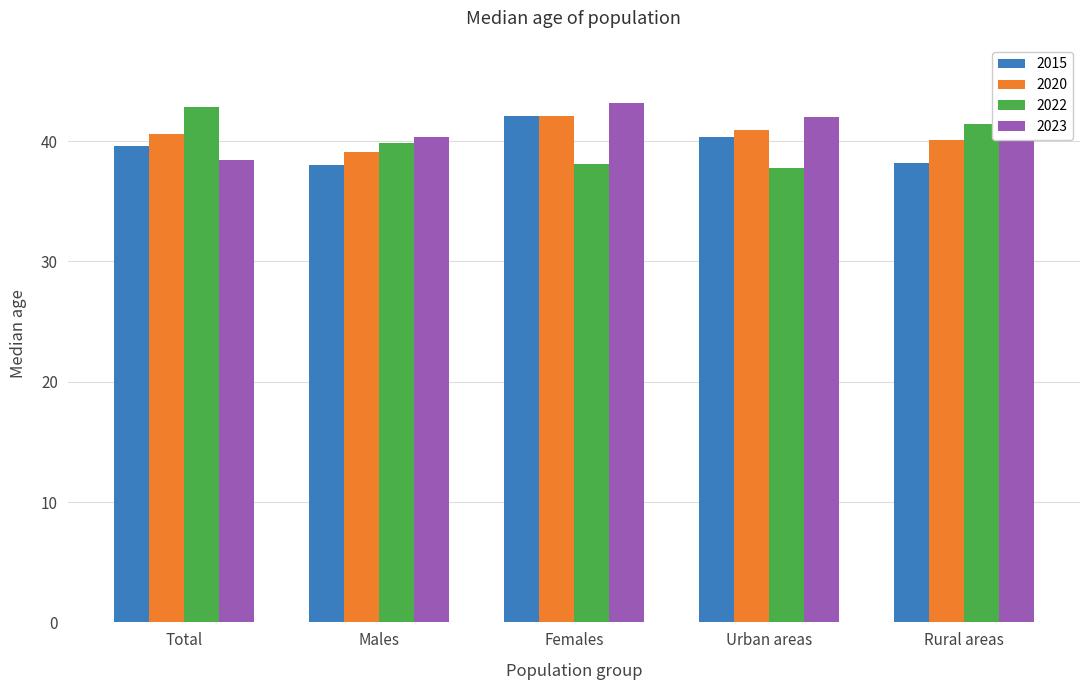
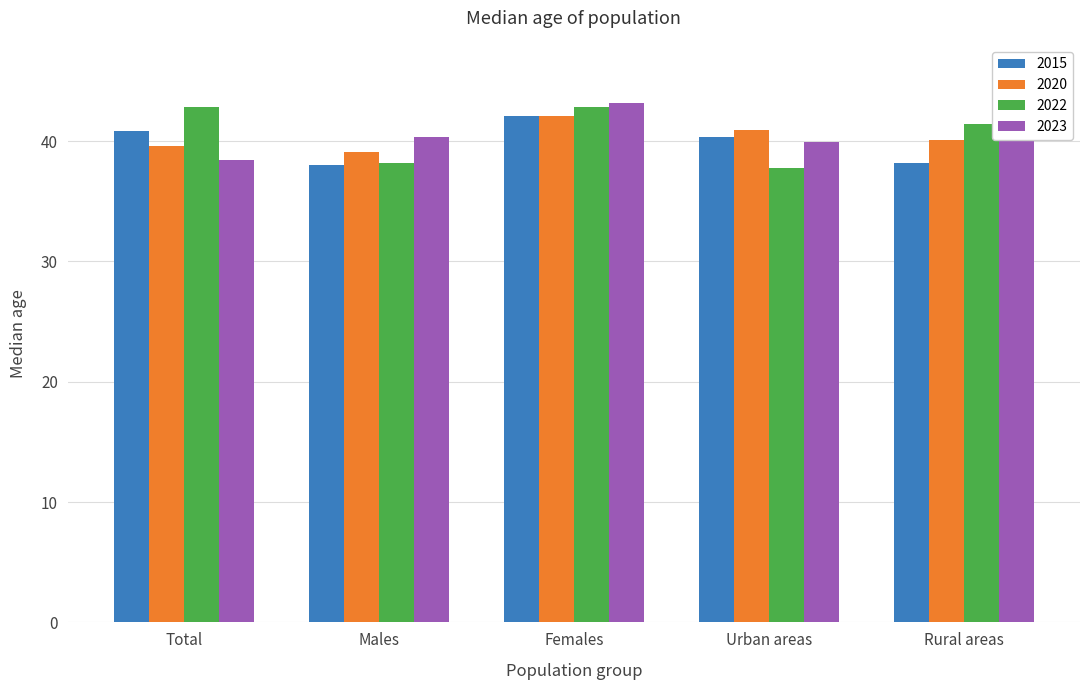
  {
    "2015": {
-     "Total": 39.6,
+     "Total": 40.8,
      "Males": 38.0,
      "Females": 42.1,
      "Urban areas": 40.3,
      "Rural areas": 38.2
    },
    "2020": {
-     "Total": 40.6,
+     "Total": 39.6,
      "Males": 39.1,
      "Females": 42.1,
      "Urban areas": 40.9,
      "Rural areas": 40.1
    },
    "2022": {
      "Total": 42.8,
-     "Males": 39.8,
-     "Females": 38.1,
+     "Males": 38.2,
+     "Females": 42.8,
      "Urban areas": 37.8,
      "Rural areas": 41.4
    },
    "2023": {
      "Total": 38.4,
      "Males": 40.3,
      "Females": 43.2,
-     "Urban areas": 42.0
+     "Urban areas": 39.9
    }
  }
